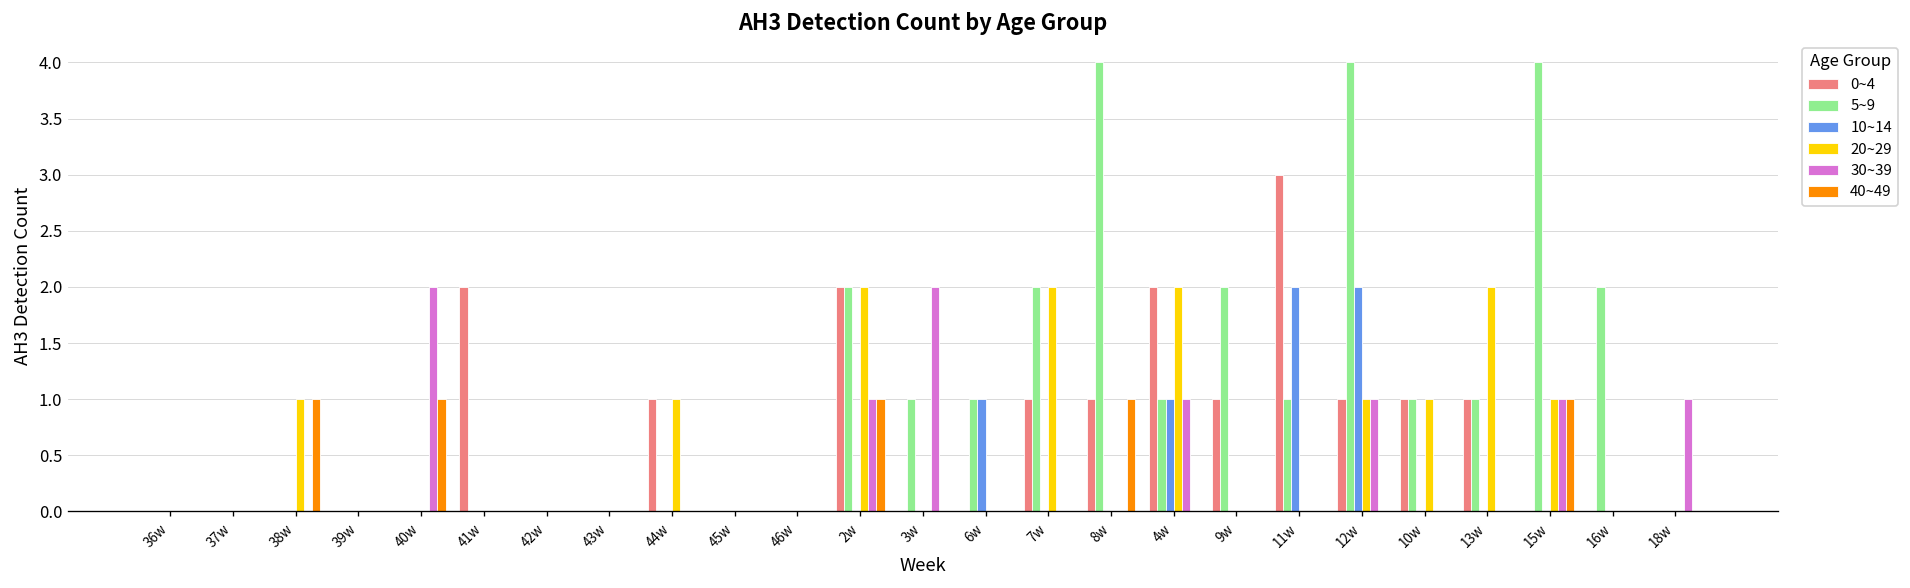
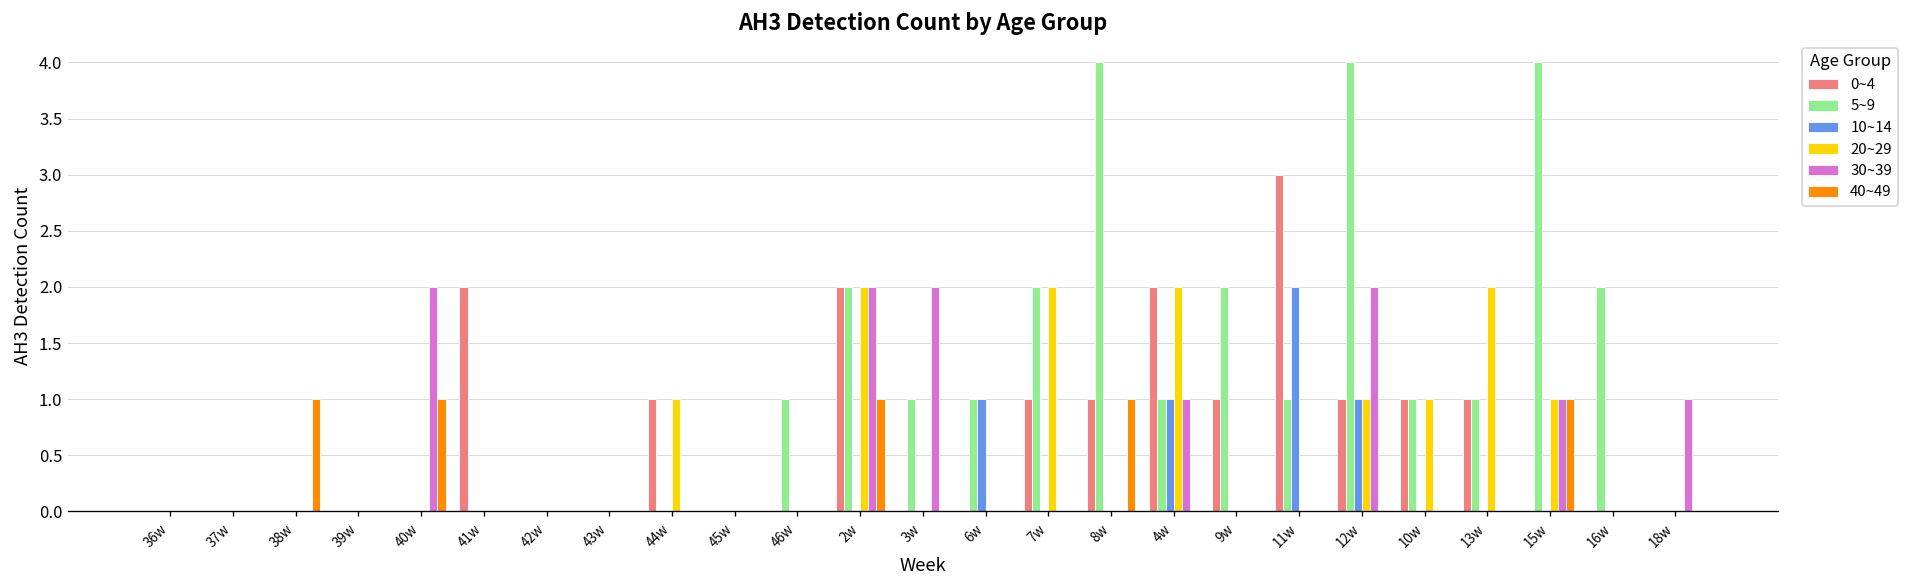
  {
    "0~4": {
      "36w": 0,
      "37w": 0,
      "38w": 0,
      "39w": 0,
      "40w": 0,
      "41w": 2,
      "42w": 0,
      "43w": 0,
      "44w": 1,
      "45w": 0,
      "46w": 0,
      "2w": 2,
      "3w": 0,
      "6w": 0,
      "7w": 1,
      "8w": 1,
      "4w": 2,
      "9w": 1,
      "11w": 3,
      "12w": 1,
      "10w": 1,
      "13w": 1,
      "15w": 0,
      "16w": 0,
      "18w": 0
    },
    "5~9": {
      "36w": 0,
      "37w": 0,
      "38w": 0,
      "39w": 0,
      "40w": 0,
      "41w": 0,
      "42w": 0,
      "43w": 0,
      "44w": 0,
      "45w": 0,
-     "46w": 0,
+     "46w": 1,
      "2w": 2,
      "3w": 1,
      "6w": 1,
      "7w": 2,
      "8w": 4,
      "4w": 1,
      "9w": 2,
      "11w": 1,
      "12w": 4,
      "10w": 1,
      "13w": 1,
      "15w": 4,
      "16w": 2,
      "18w": 0
    },
    "10~14": {
      "36w": 0,
      "37w": 0,
      "38w": 0,
      "39w": 0,
      "40w": 0,
      "41w": 0,
      "42w": 0,
      "43w": 0,
      "44w": 0,
      "45w": 0,
      "46w": 0,
      "2w": 0,
      "3w": 0,
      "6w": 1,
      "7w": 0,
      "8w": 0,
      "4w": 1,
      "9w": 0,
      "11w": 2,
-     "12w": 2,
+     "12w": 1,
      "10w": 0,
      "13w": 0,
      "15w": 0,
      "16w": 0,
      "18w": 0
    },
    "20~29": {
      "36w": 0,
      "37w": 0,
-     "38w": 1,
+     "38w": 0,
      "39w": 0,
      "40w": 0,
      "41w": 0,
      "42w": 0,
      "43w": 0,
      "44w": 1,
      "45w": 0,
      "46w": 0,
      "2w": 2,
      "3w": 0,
      "6w": 0,
      "7w": 2,
      "8w": 0,
      "4w": 2,
      "9w": 0,
      "11w": 0,
      "12w": 1,
      "10w": 1,
      "13w": 2,
      "15w": 1,
      "16w": 0,
      "18w": 0
    },
    "30~39": {
      "36w": 0,
      "37w": 0,
      "38w": 0,
      "39w": 0,
      "40w": 2,
      "41w": 0,
      "42w": 0,
      "43w": 0,
      "44w": 0,
      "45w": 0,
      "46w": 0,
-     "2w": 1,
+     "2w": 2,
      "3w": 2,
      "6w": 0,
      "7w": 0,
      "8w": 0,
      "4w": 1,
      "9w": 0,
      "11w": 0,
-     "12w": 1,
+     "12w": 2,
      "10w": 0,
      "13w": 0,
      "15w": 1,
      "16w": 0,
      "18w": 1
    },
    "40~49": {
      "36w": 0,
      "37w": 0,
      "38w": 1,
      "39w": 0,
      "40w": 1,
      "41w": 0,
      "42w": 0,
      "43w": 0,
      "44w": 0,
      "45w": 0,
      "46w": 0,
      "2w": 1,
      "3w": 0,
      "6w": 0,
      "7w": 0,
      "8w": 1,
      "4w": 0,
      "9w": 0,
      "11w": 0,
      "12w": 0,
      "10w": 0,
      "13w": 0,
      "15w": 1,
      "16w": 0,
      "18w": 0
    }
  }
